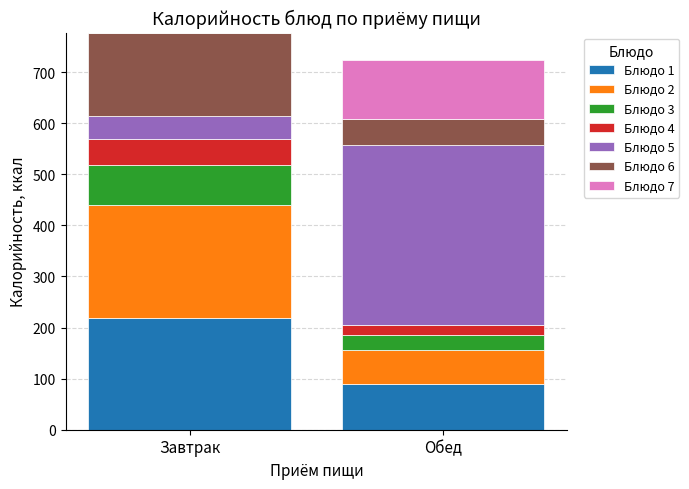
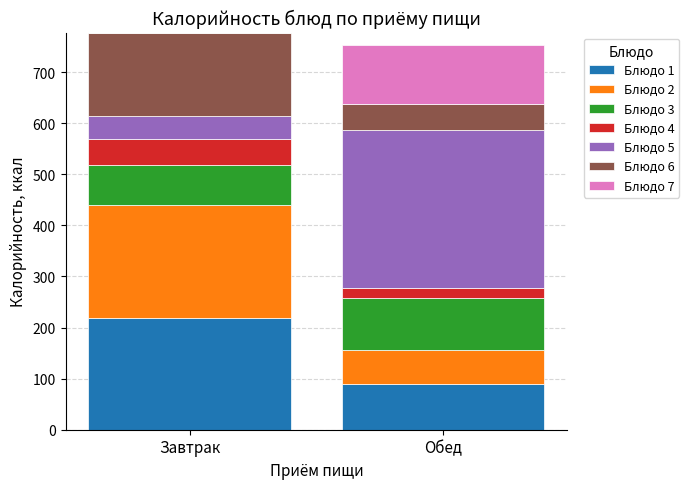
  {
    "Блюдо 1": {
      "Завтрак": 220,
      "Обед": 90
    },
    "Блюдо 2": {
      "Завтрак": 220,
      "Обед": 70
    },
    "Блюдо 3": {
      "Завтрак": 80,
-     "Обед": 30
+     "Обед": 100
    },
    "Блюдо 4": {
      "Завтрак": 50,
      "Обед": 20
    },
    "Блюдо 5": {
      "Завтрак": 40,
-     "Обед": 350
+     "Обед": 310
    },
    "Блюдо 6": {
      "Завтрак": 160,
      "Обед": 50
    },
    "Блюдо 7": {
      "Завтрак": 0,
      "Обед": 120
    }
  }
